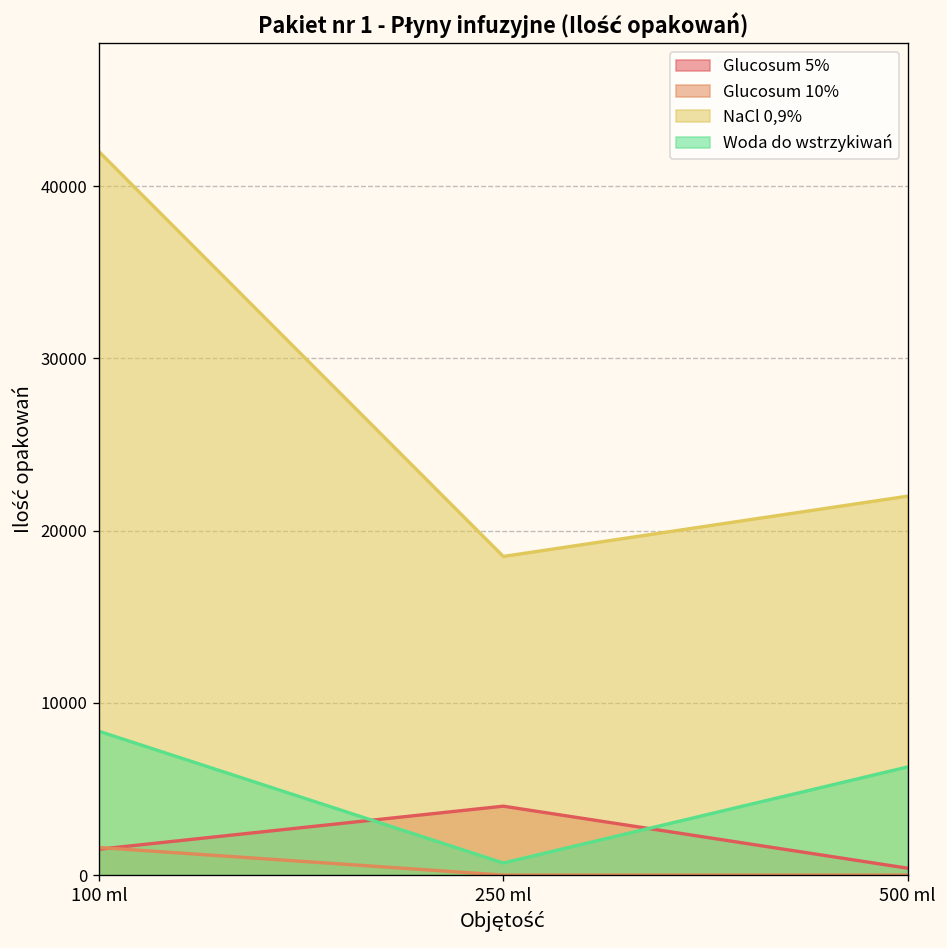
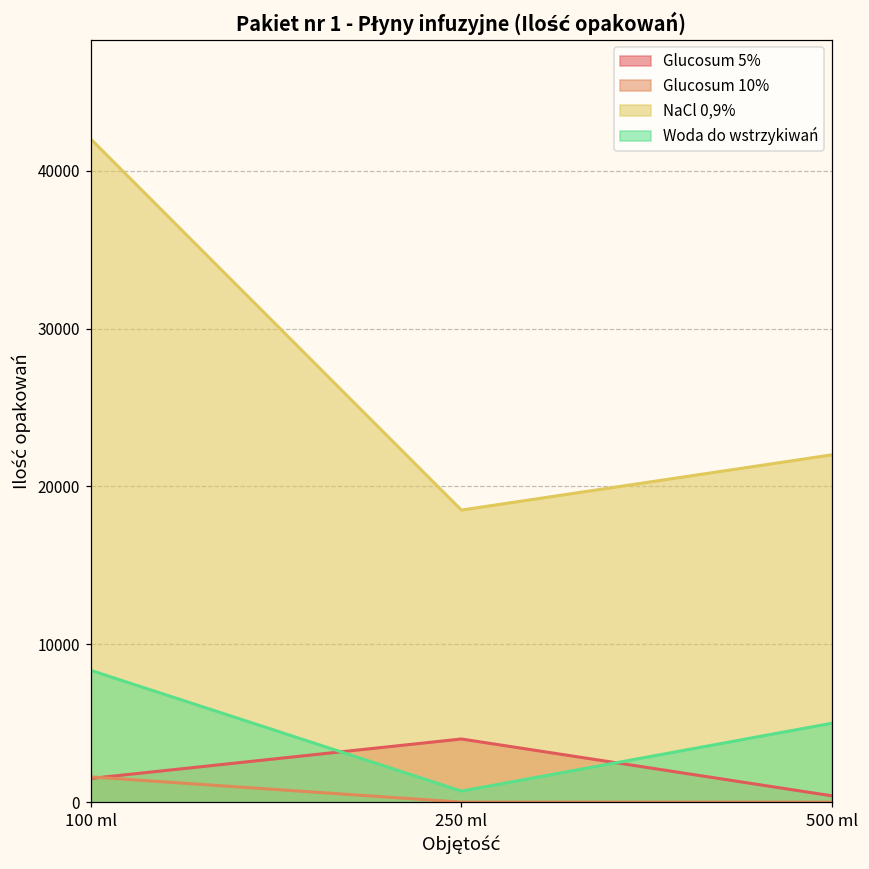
  {
    "Woda do wstrzykiwań": {
      "100 ml": 8300,
      "250 ml": 700,
-     "500 ml": 6300
+     "500 ml": 5000
    }
  }
